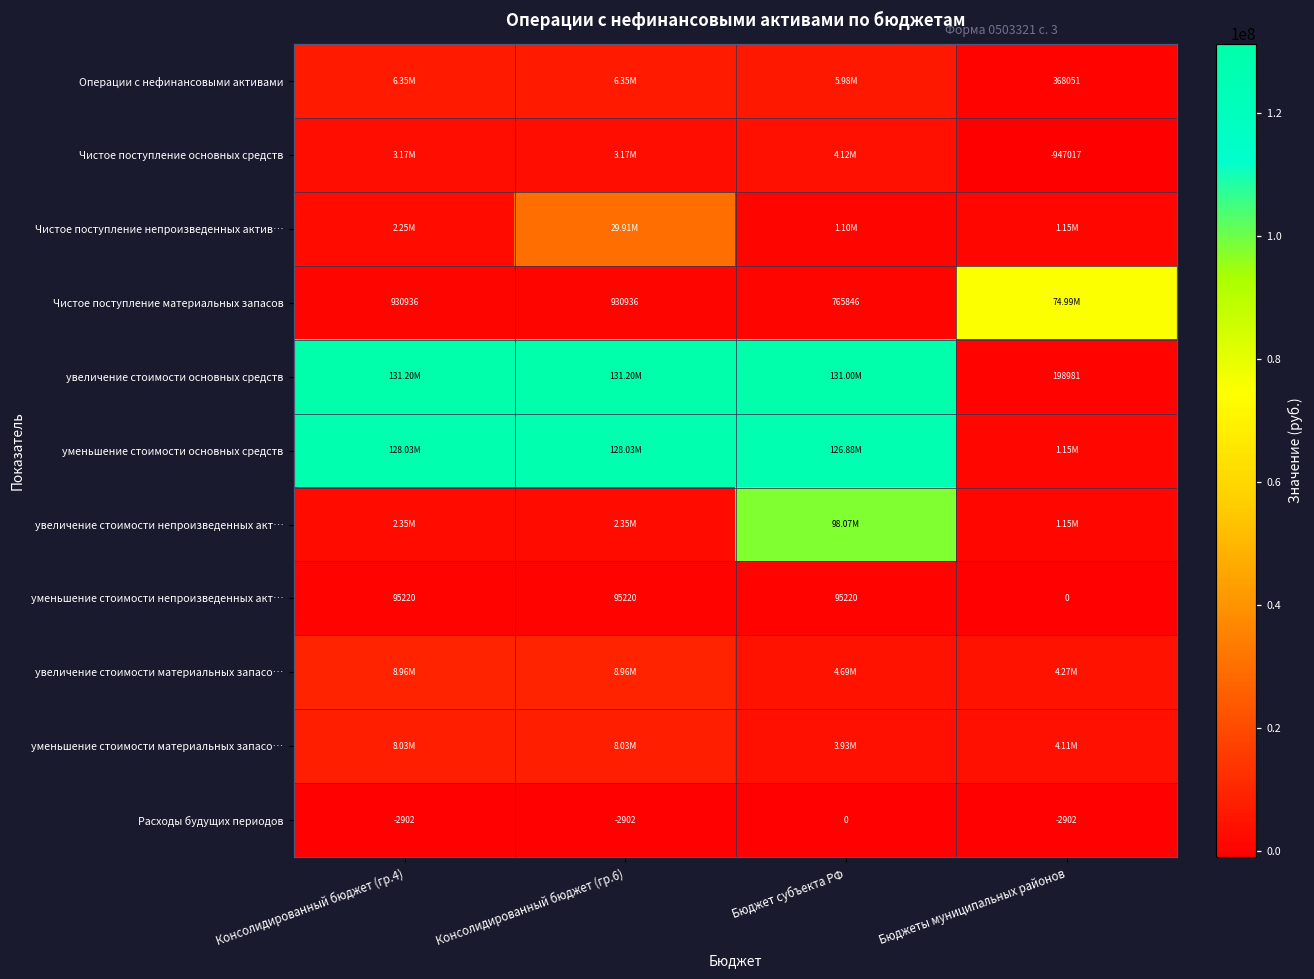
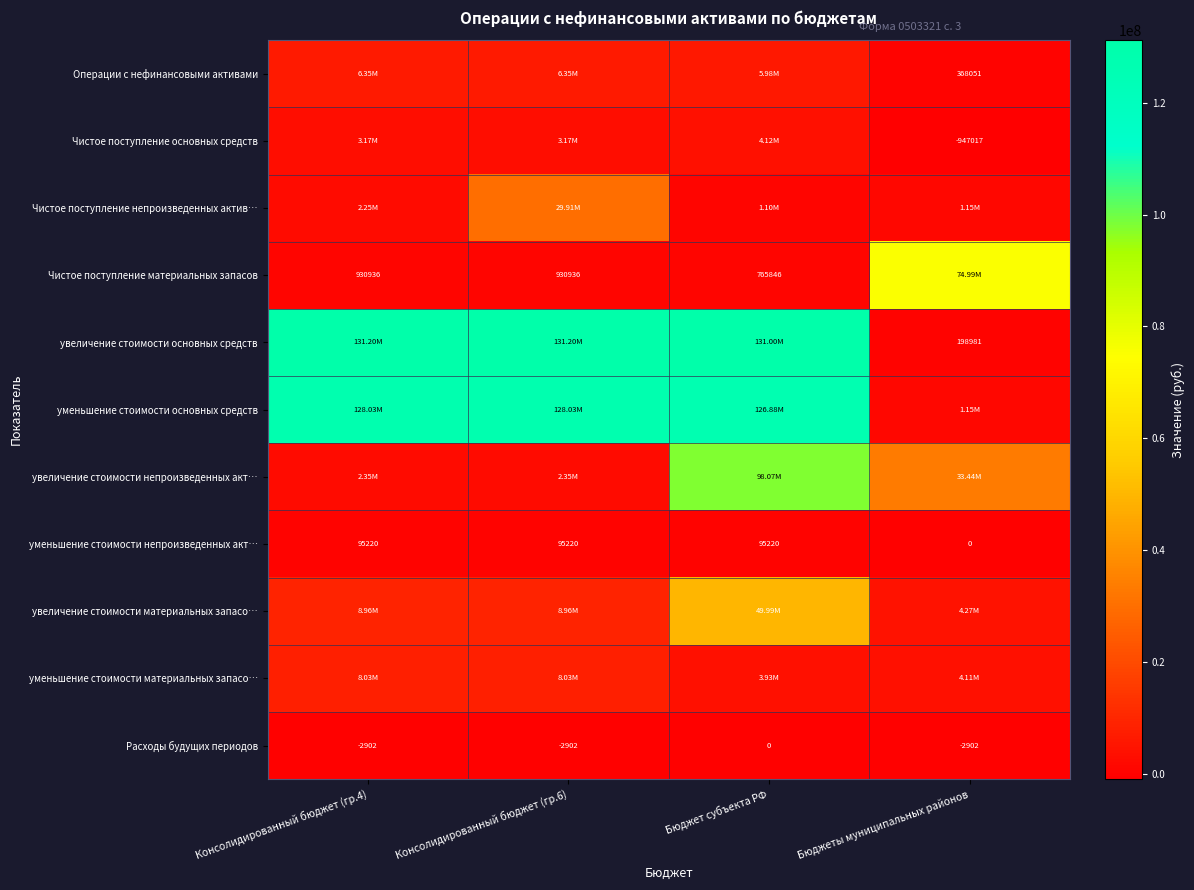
  {
    "Операции с нефинансовыми активами": {
      "Консолидированный бюджет (гр.4)": "6.35M",
      "Консолидированный бюджет (гр.6)": "6.35M",
      "Бюджет субъекта РФ": "5.98M",
      "Бюджеты муниципальных районов": "368051"
    },
    "Чистое поступление основных средств": {
      "Консолидированный бюджет (гр.4)": "3.17M",
      "Консолидированный бюджет (гр.6)": "3.17M",
      "Бюджет субъекта РФ": "4.12M",
      "Бюджеты муниципальных районов": "-947017"
    },
    "Чистое поступление непроизведенных актив…": {
      "Консолидированный бюджет (гр.4)": "2.25M",
      "Консолидированный бюджет (гр.6)": "29.91M",
      "Бюджет субъекта РФ": "1.10M",
      "Бюджеты муниципальных районов": "1.15M"
    },
    "Чистое поступление материальных запасов": {
      "Консолидированный бюджет (гр.4)": "930936",
      "Консолидированный бюджет (гр.6)": "930936",
      "Бюджет субъекта РФ": "765846",
      "Бюджеты муниципальных районов": "74.99M"
    },
    "увеличение стоимости основных средств": {
      "Консолидированный бюджет (гр.4)": "131.20M",
      "Консолидированный бюджет (гр.6)": "131.20M",
      "Бюджет субъекта РФ": "131.00M",
      "Бюджеты муниципальных районов": "198981"
    },
    "уменьшение стоимости основных средств": {
      "Консолидированный бюджет (гр.4)": "128.03M",
      "Консолидированный бюджет (гр.6)": "128.03M",
      "Бюджет субъекта РФ": "126.88M",
      "Бюджеты муниципальных районов": "1.15M"
    },
    "увеличение стоимости непроизведенных акт…": {
      "Консолидированный бюджет (гр.4)": "2.35M",
      "Консолидированный бюджет (гр.6)": "2.35M",
      "Бюджет субъекта РФ": "98.07M",
-     "Бюджеты муниципальных районов": "1.15M"
+     "Бюджеты муниципальных районов": "33.44M"
    },
    "уменьшение стоимости непроизведенных акт…": {
      "Консолидированный бюджет (гр.4)": "95220",
      "Консолидированный бюджет (гр.6)": "95220",
      "Бюджет субъекта РФ": "95220",
      "Бюджеты муниципальных районов": "0"
    },
    "увеличение стоимости материальных запасо…": {
      "Консолидированный бюджет (гр.4)": "8.96M",
      "Консолидированный бюджет (гр.6)": "8.96M",
-     "Бюджет субъекта РФ": "4.69M",
+     "Бюджет субъекта РФ": "49.99M",
      "Бюджеты муниципальных районов": "4.27M"
    },
    "уменьшение стоимости материальных запасо…": {
      "Консолидированный бюджет (гр.4)": "8.03M",
      "Консолидированный бюджет (гр.6)": "8.03M",
      "Бюджет субъекта РФ": "3.93M",
      "Бюджеты муниципальных районов": "4.11M"
    },
    "Расходы будущих периодов": {
      "Консолидированный бюджет (гр.4)": "-2902",
      "Консолидированный бюджет (гр.6)": "-2902",
      "Бюджет субъекта РФ": "0",
      "Бюджеты муниципальных районов": "-2902"
    }
  }
